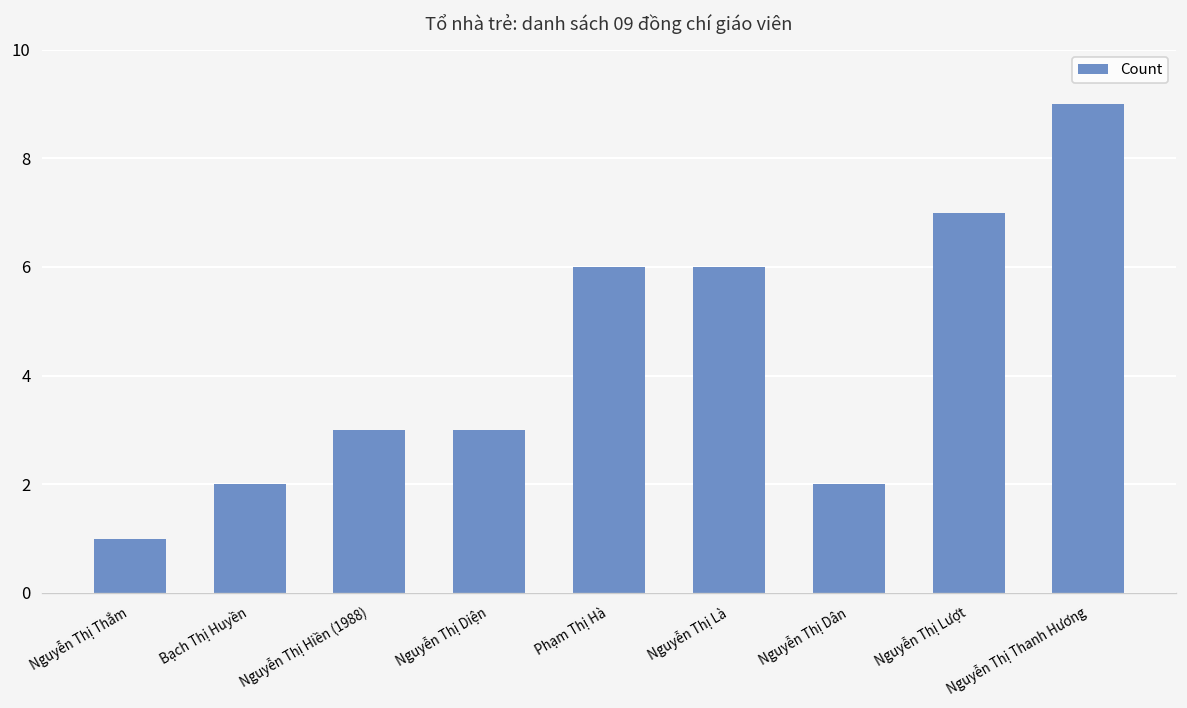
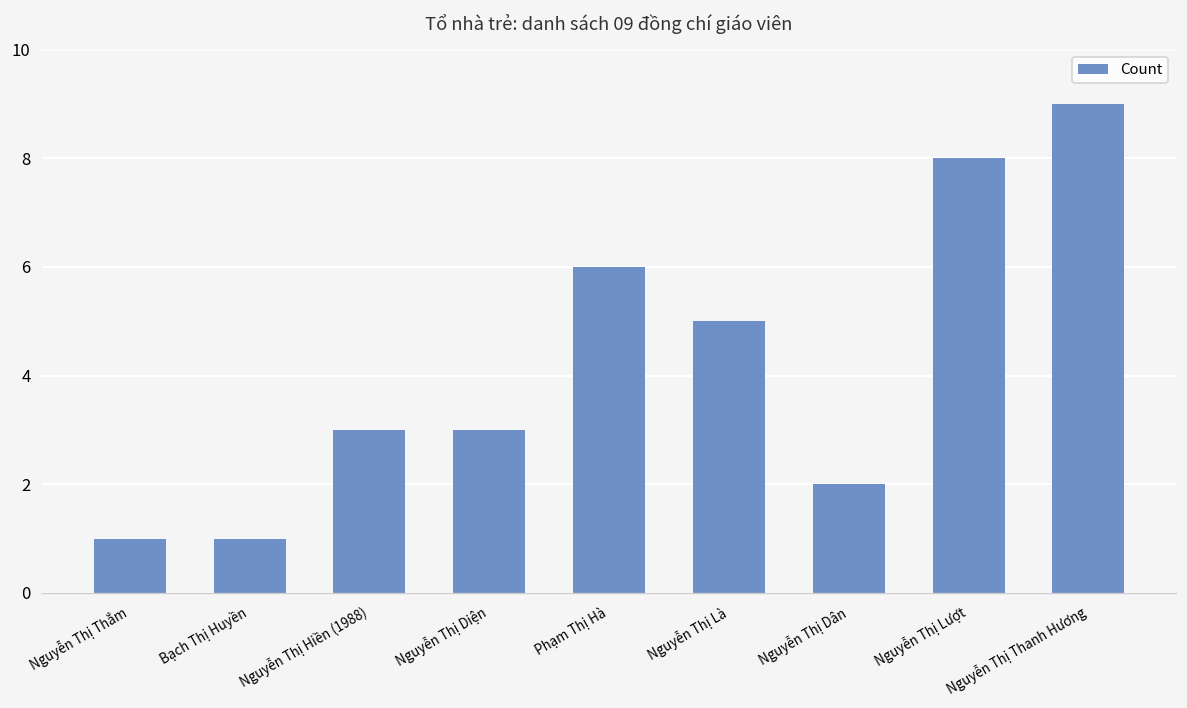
  {
    "Nguyễn Thị Thắm": 1,
-   "Bạch Thị Huyền": 2,
+   "Bạch Thị Huyền": 1,
    "Nguyễn Thị Hiền (1988)": 3,
    "Nguyễn Thị Diện": 3,
    "Phạm Thị Hà": 6,
-   "Nguyễn Thị Là": 6,
+   "Nguyễn Thị Là": 5,
    "Nguyễn Thị Dân": 2,
-   "Nguyễn Thị Lượt": 7,
+   "Nguyễn Thị Lượt": 8,
    "Nguyễn Thị Thanh Hương": 9
  }
